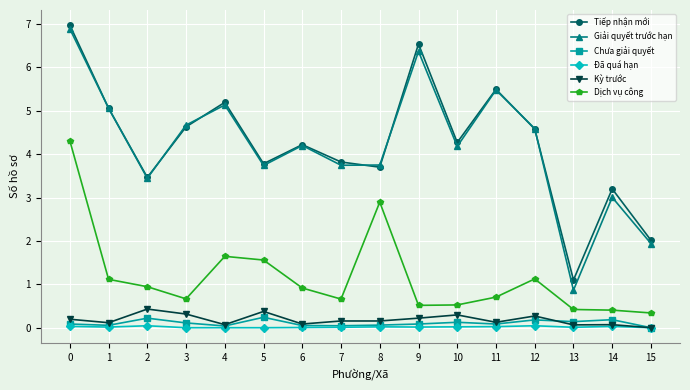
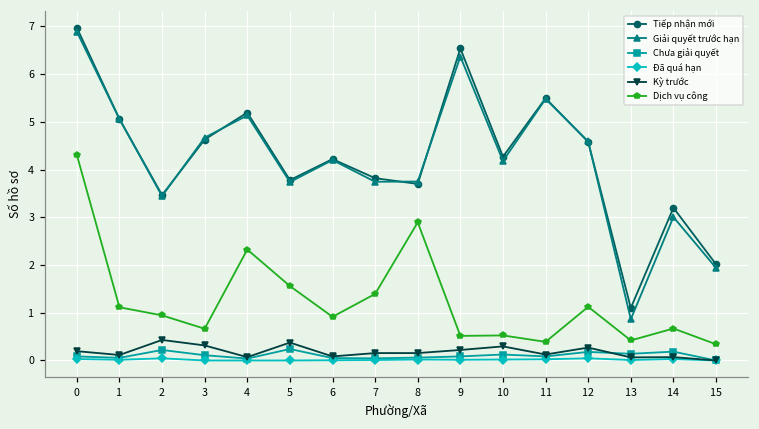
  {
    "Dịch vụ công": {
      "0": 4.3,
      "1": 1.1,
      "2": 0.9,
      "3": 0.7,
-     "4": 1.6,
+     "4": 2.3,
      "5": 1.6,
      "6": 0.9,
-     "7": 0.7,
+     "7": 1.4,
      "8": 2.9,
      "9": 0.5,
      "10": 0.5,
-     "11": 0.7,
+     "11": 0.4,
      "12": 1.1,
      "13": 0.4,
-     "14": 0.4,
+     "14": 0.7,
      "15": 0.3
    }
  }
